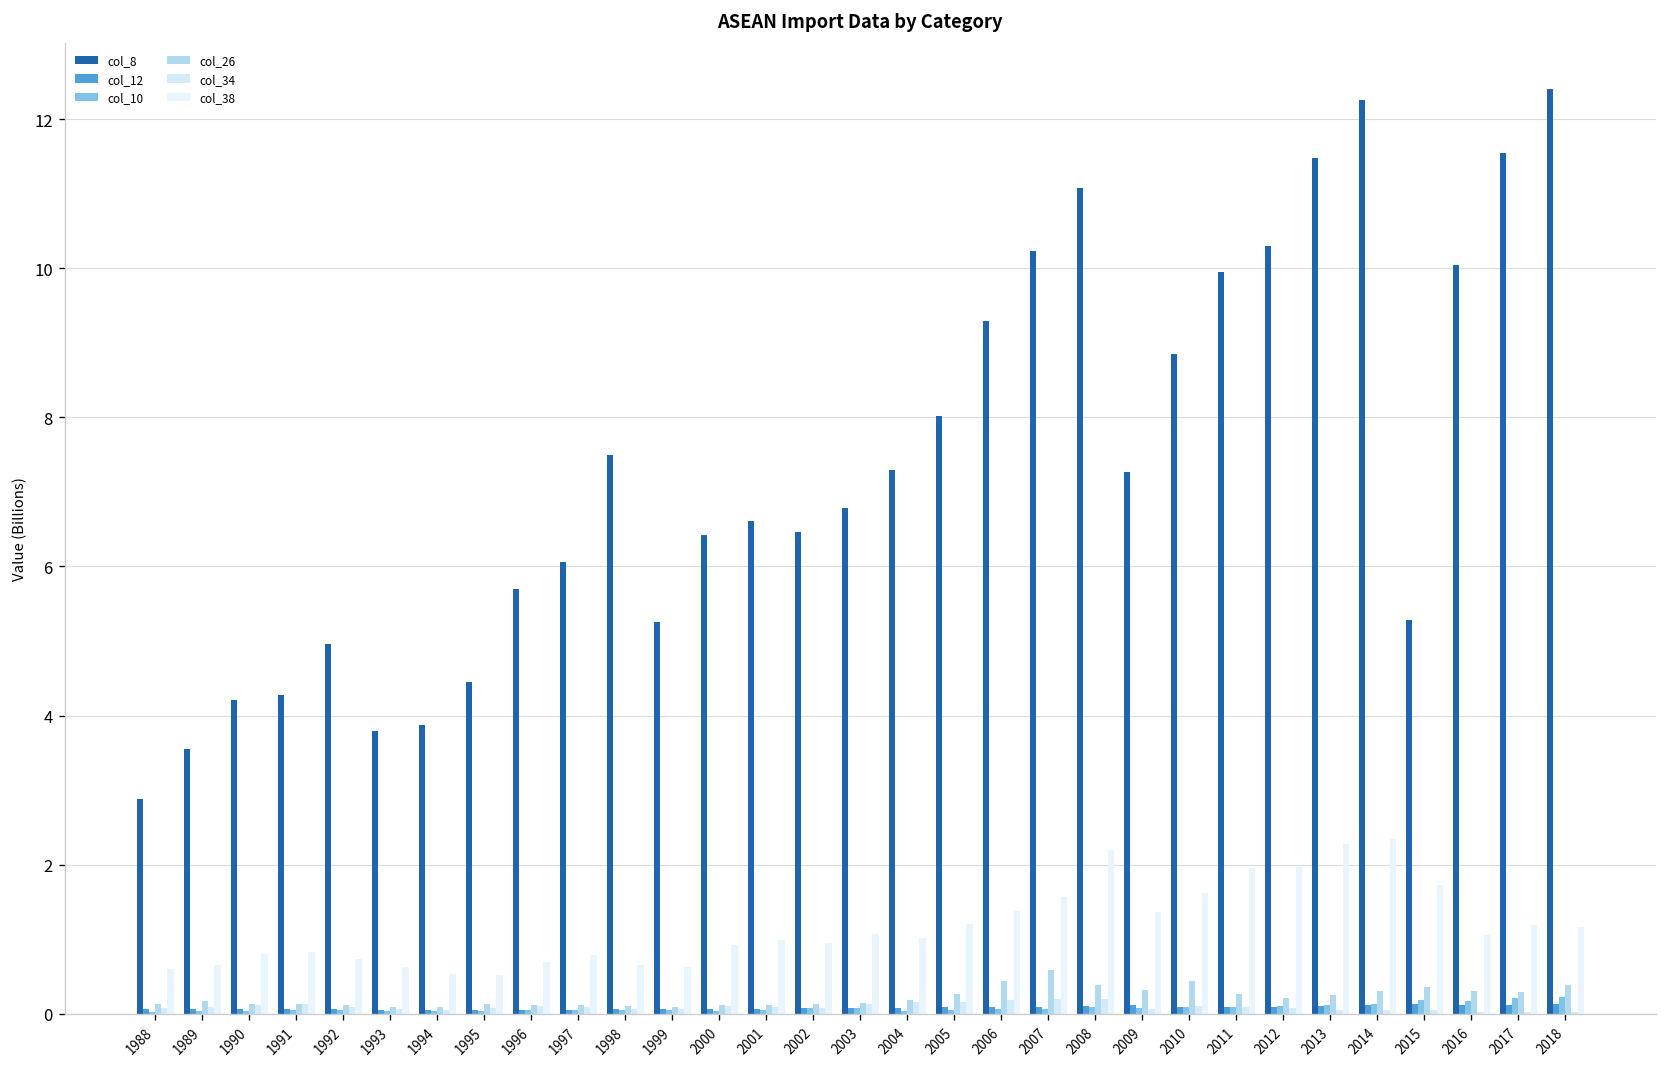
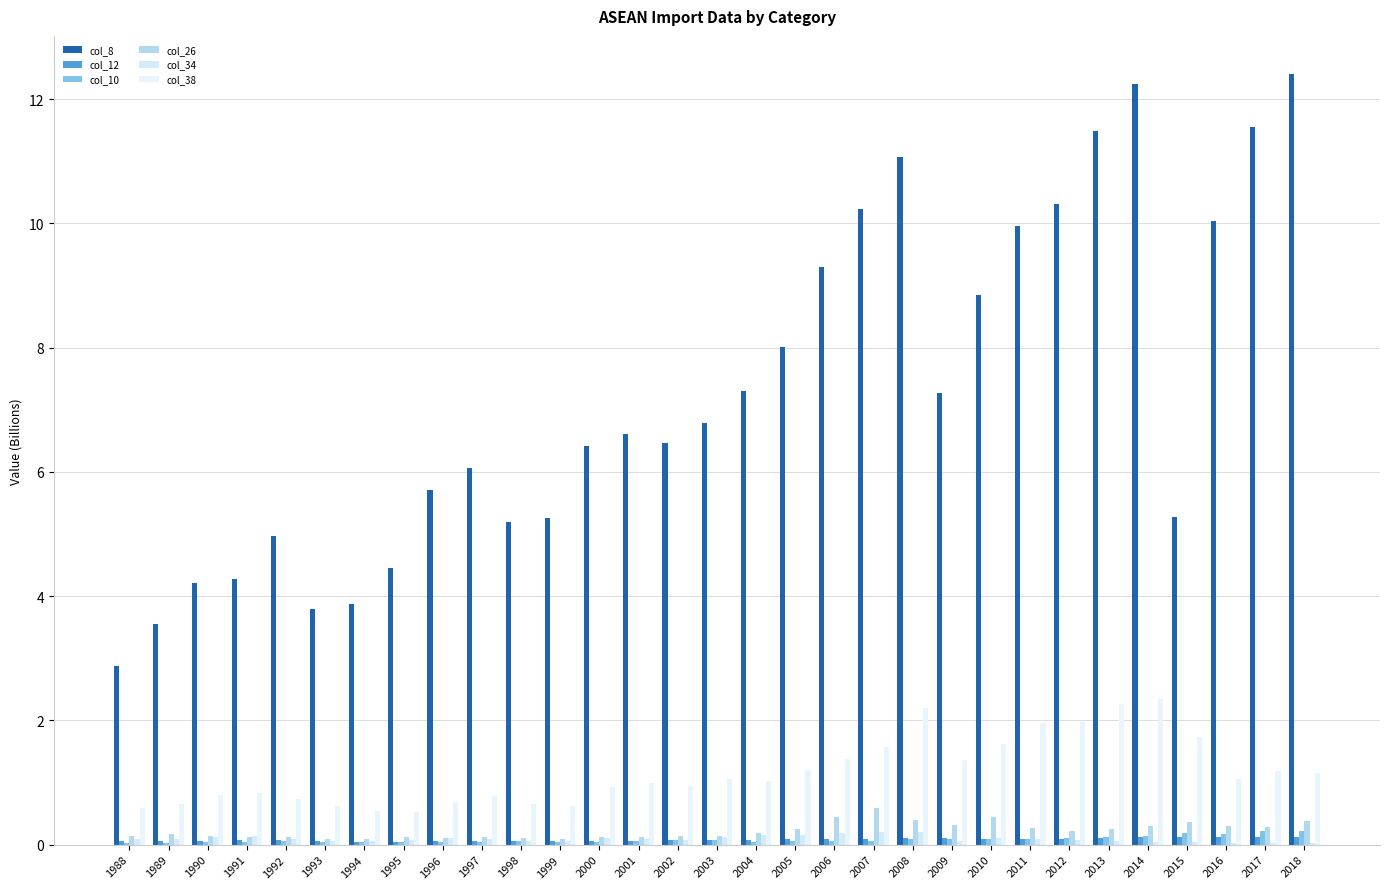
  {
    "col_8": {
      "1988": 2.9,
      "1989": 3.5,
      "1990": 4.2,
      "1991": 4.3,
      "1992": 5.0,
      "1993": 3.8,
      "1994": 3.9,
      "1995": 4.5,
      "1996": 5.7,
      "1997": 6.1,
-     "1998": 7.5,
+     "1998": 5.2,
      "1999": 5.3,
      "2000": 6.4,
      "2001": 6.6,
      "2002": 6.5,
      "2003": 6.8,
      "2004": 7.3,
      "2005": 8.0,
      "2006": 9.3,
      "2007": 10.2,
      "2008": 11.1,
      "2009": 7.3,
      "2010": 8.8,
      "2011": 10.0,
      "2012": 10.3,
      "2013": 11.5,
      "2014": 12.3,
      "2015": 5.3,
      "2016": 10.0,
      "2017": 11.5,
      "2018": 12.4
    },
    "col_12": {
      "1988": 0.1,
      "1989": 0.1,
      "1990": 0.1,
      "1991": 0.1,
      "1992": 0.1,
      "1993": 0.1,
      "1994": 0.0,
      "1995": 0.0,
      "1996": 0.1,
      "1997": 0.1,
      "1998": 0.1,
      "1999": 0.1,
      "2000": 0.1,
      "2001": 0.1,
      "2002": 0.1,
      "2003": 0.1,
      "2004": 0.1,
      "2005": 0.1,
      "2006": 0.1,
      "2007": 0.1,
      "2008": 0.1,
      "2009": 0.1,
      "2010": 0.1,
      "2011": 0.1,
      "2012": 0.1,
      "2013": 0.1,
      "2014": 0.1,
      "2015": 0.1,
      "2016": 0.1,
      "2017": 0.1,
      "2018": 0.1
    }
  }
